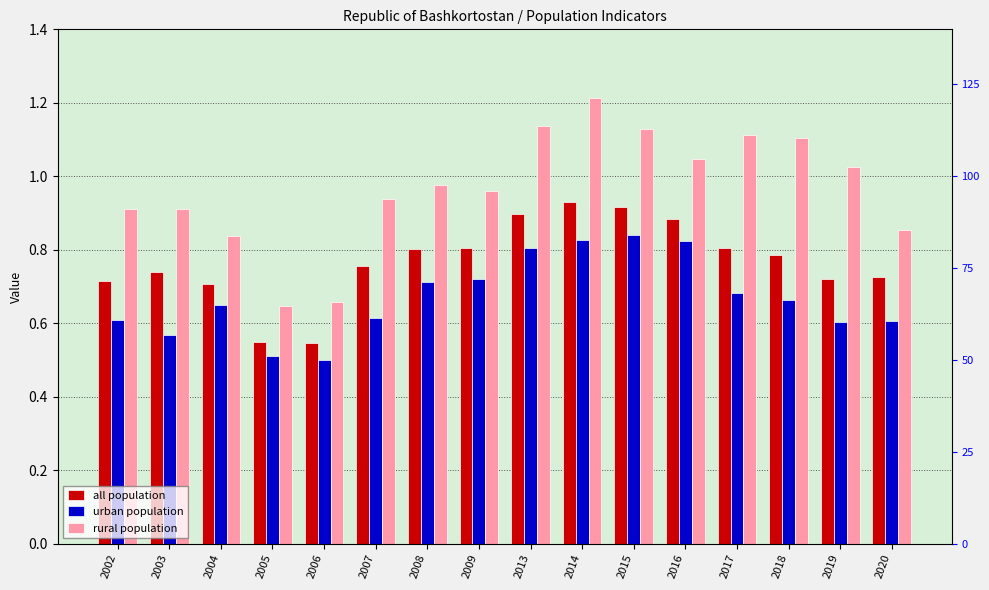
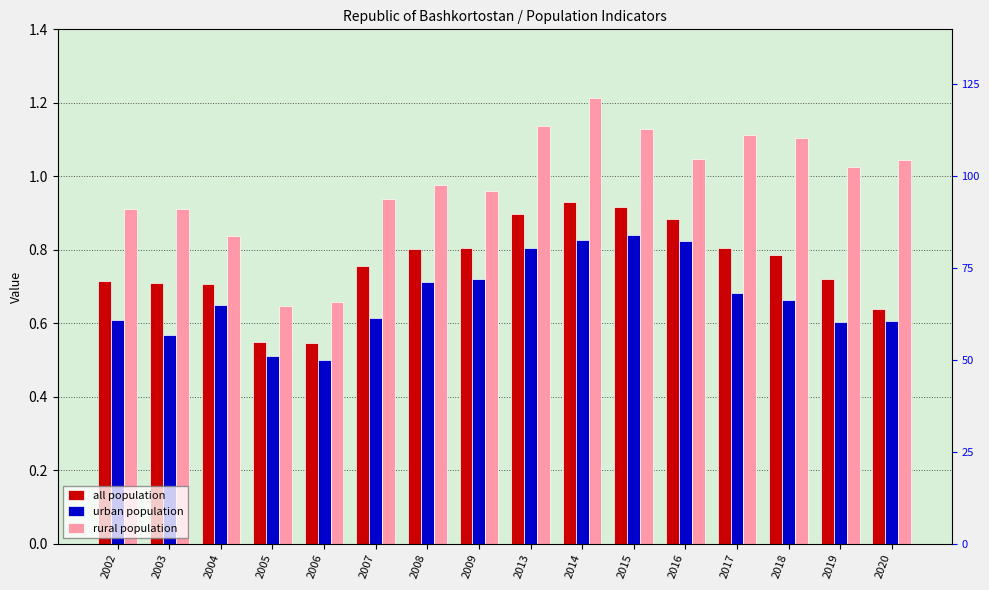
  {
    "all population": {
      "2002": 0.72,
-     "2003": 0.74,
+     "2003": 0.71,
      "2004": 0.71,
      "2005": 0.55,
      "2006": 0.55,
      "2007": 0.76,
      "2008": 0.80,
      "2009": 0.80,
      "2013": 0.90,
      "2014": 0.93,
      "2015": 0.92,
      "2016": 0.88,
      "2017": 0.80,
      "2018": 0.79,
      "2019": 0.72,
-     "2020": 0.73
+     "2020": 0.64
    },
    "urban population": {
      "2002": 0.61,
      "2003": 0.57,
      "2004": 0.65,
      "2005": 0.51,
      "2006": 0.50,
      "2007": 0.61,
      "2008": 0.71,
      "2009": 0.72,
      "2013": 0.81,
      "2014": 0.83,
      "2015": 0.84,
      "2016": 0.82,
      "2017": 0.68,
      "2018": 0.66,
      "2019": 0.60,
      "2020": 0.61
    },
    "rural population": {
      "2002": 0.91,
      "2003": 0.91,
      "2004": 0.84,
      "2005": 0.65,
      "2006": 0.66,
      "2007": 0.94,
      "2008": 0.98,
      "2009": 0.96,
      "2013": 1.14,
      "2014": 1.21,
      "2015": 1.13,
      "2016": 1.05,
      "2017": 1.11,
      "2018": 1.11,
      "2019": 1.03,
-     "2020": 0.86
+     "2020": 1.05
    }
  }
